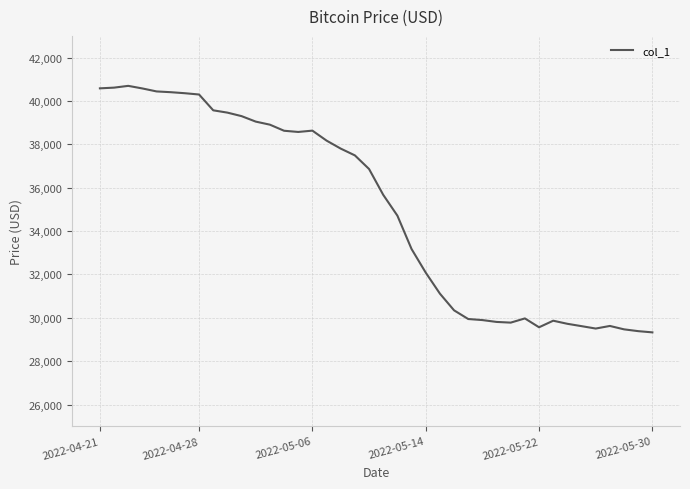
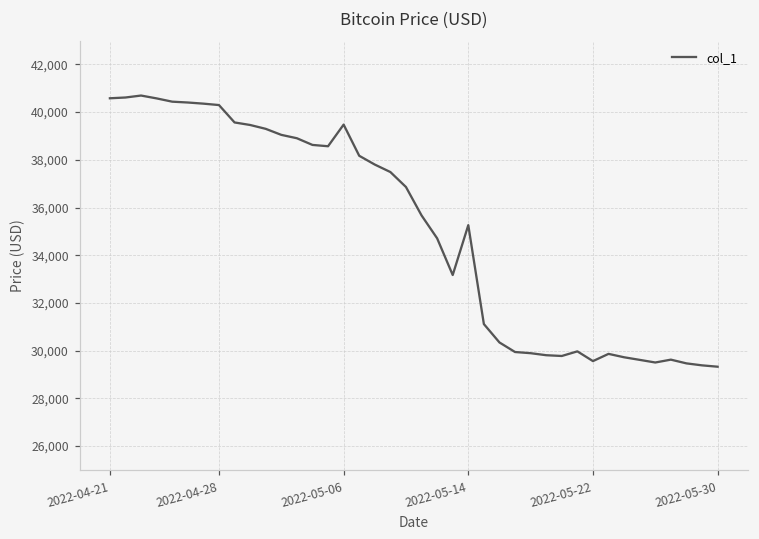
  {
    "2022-04-21": "40,600",
    "2022-04-28": "40,300",
-   "2022-05-06": "38,600",
-   "2022-05-14": "32,100",
+   "2022-05-06": "39,500",
+   "2022-05-14": "35,300",
    "2022-05-22": "29,600",
    "2022-05-30": "29,300"
  }
